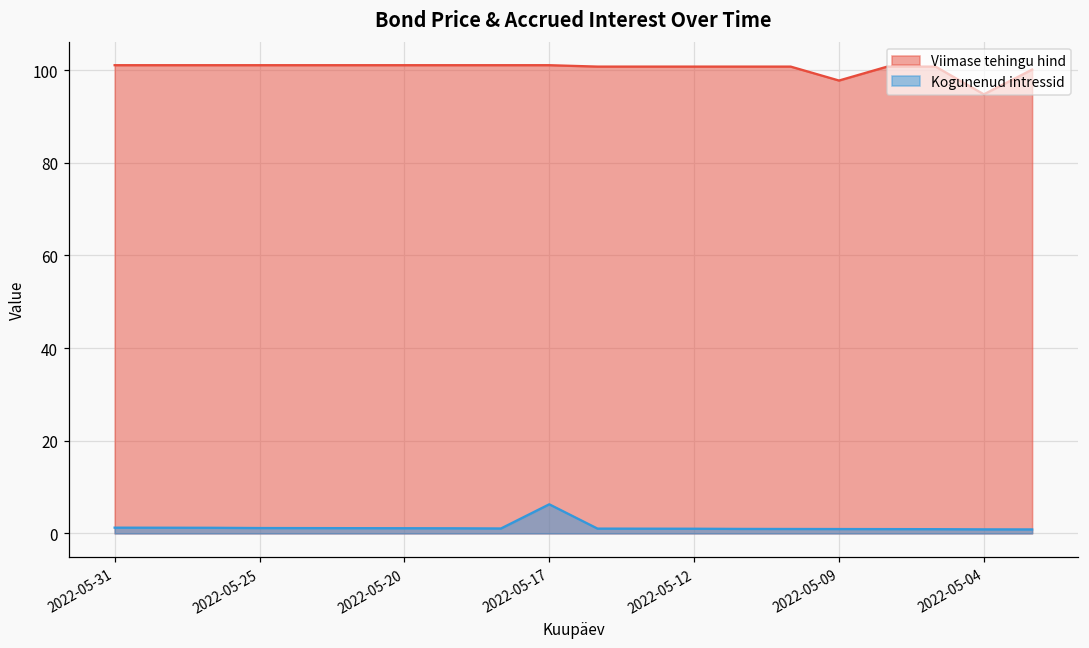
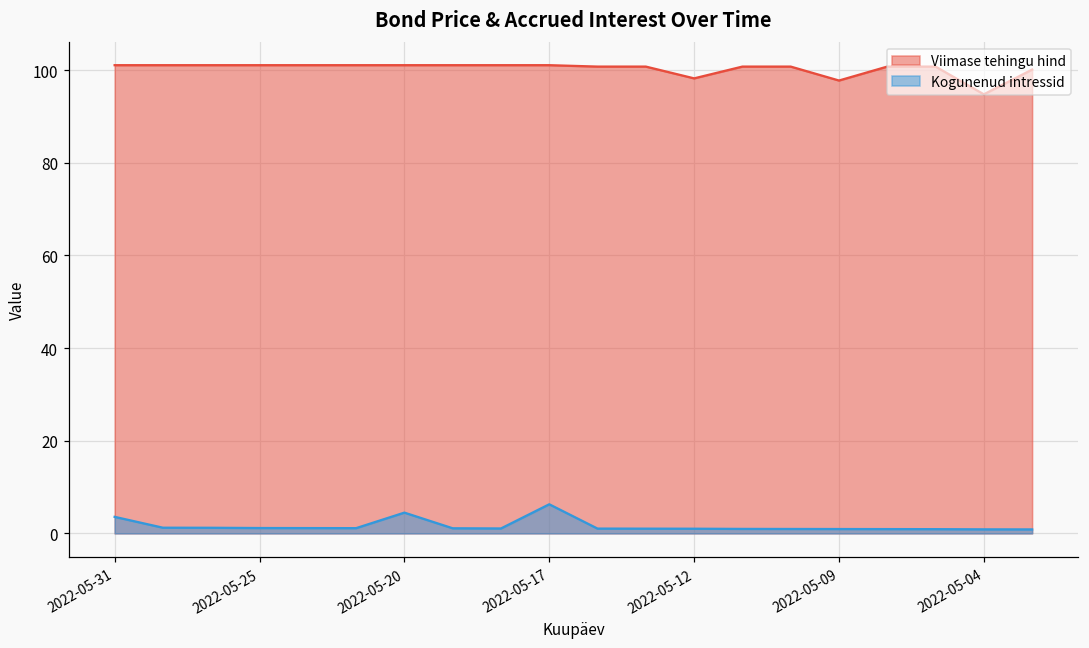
  {
    "Viimase tehingu hind": {
      "2022-05-31": 101,
      "2022-05-25": 101,
      "2022-05-20": 101,
      "2022-05-17": 101,
-     "2022-05-12": 101,
+     "2022-05-12": 98,
      "2022-05-09": 98
    },
    "Kogunenud intressid": {
-     "2022-05-31": 1,
+     "2022-05-31": 4,
      "2022-05-25": 1,
-     "2022-05-20": 1,
+     "2022-05-20": 4,
      "2022-05-17": 6,
      "2022-05-12": 1,
      "2022-05-09": 1,
      "2022-05-04": 1
    }
  }
